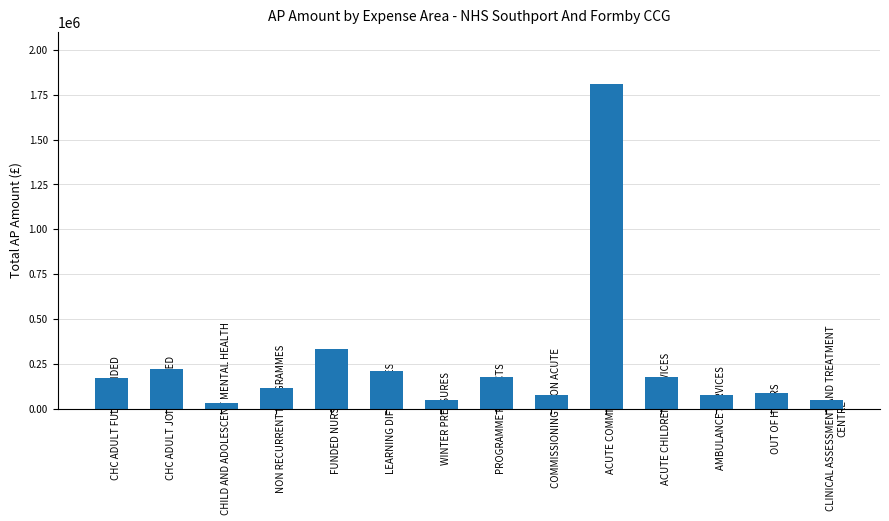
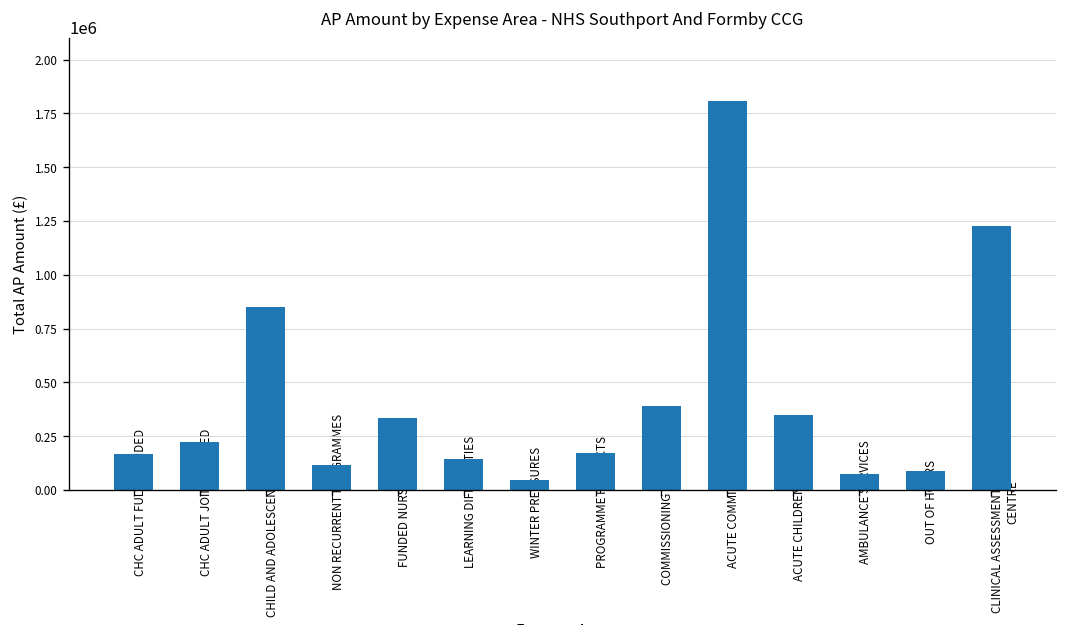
  {
    "CHC ADULT FULLY FUNDED": 170000,
    "CHC ADULT JOINT FUNDED": 220000,
-   "CHILD AND ADOLESCENT MENTAL HEALTH": 30000,
+   "CHILD AND ADOLESCENT MENTAL HEALTH": 850000,
    "NON RECURRENT PROGRAMMES": 110000,
    "FUNDED NURSING CARE": 330000,
-   "LEARNING DIFFICULTIES": 210000,
+   "LEARNING DIFFICULTIES": 150000,
    "WINTER PRESSURES": 50000,
    "PROGRAMME PROJECTS": 170000,
-   "COMMISSIONING - NON ACUTE": 80000,
+   "COMMISSIONING - NON ACUTE": 390000,
    "ACUTE COMMISSIONING": 1810000,
-   "ACUTE CHILDRENS SERVICES": 180000,
+   "ACUTE CHILDRENS SERVICES": 350000,
    "AMBULANCE SERVICES": 80000,
    "OUT OF HOURS": 90000,
-   "CLINICAL ASSESSMENT AND TREATMENT CENTRE": 50000
+   "CLINICAL ASSESSMENT AND TREATMENT CENTRE": 1230000
  }
